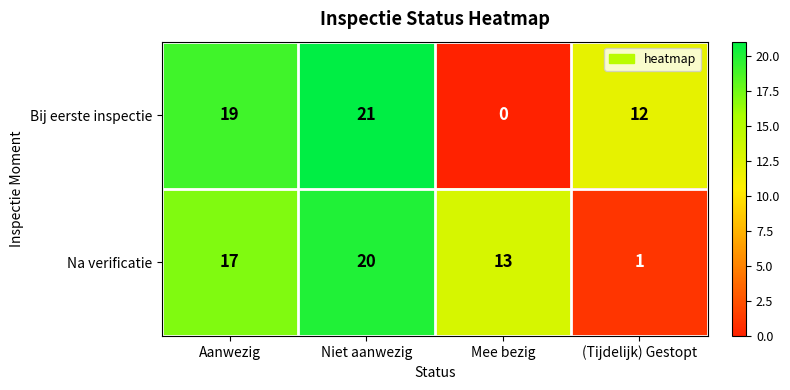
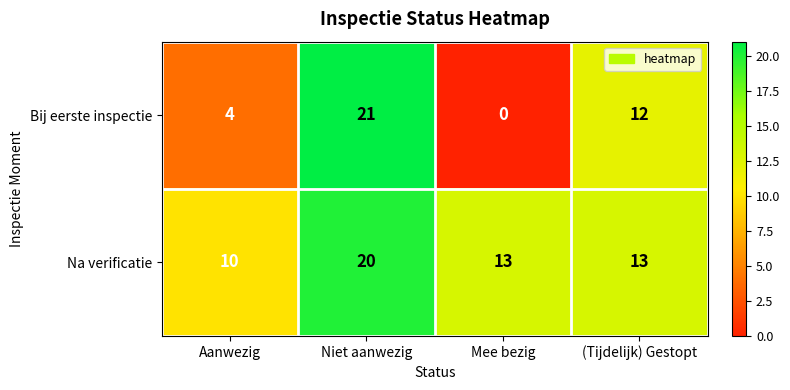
  {
    "Bij eerste inspectie": {
-     "Aanwezig": 19,
+     "Aanwezig": 4,
      "Niet aanwezig": 21,
      "Mee bezig": 0,
      "(Tijdelijk) Gestopt": 12
    },
    "Na verificatie": {
-     "Aanwezig": 17,
+     "Aanwezig": 10,
      "Niet aanwezig": 20,
      "Mee bezig": 13,
-     "(Tijdelijk) Gestopt": 1
+     "(Tijdelijk) Gestopt": 13
    }
  }
